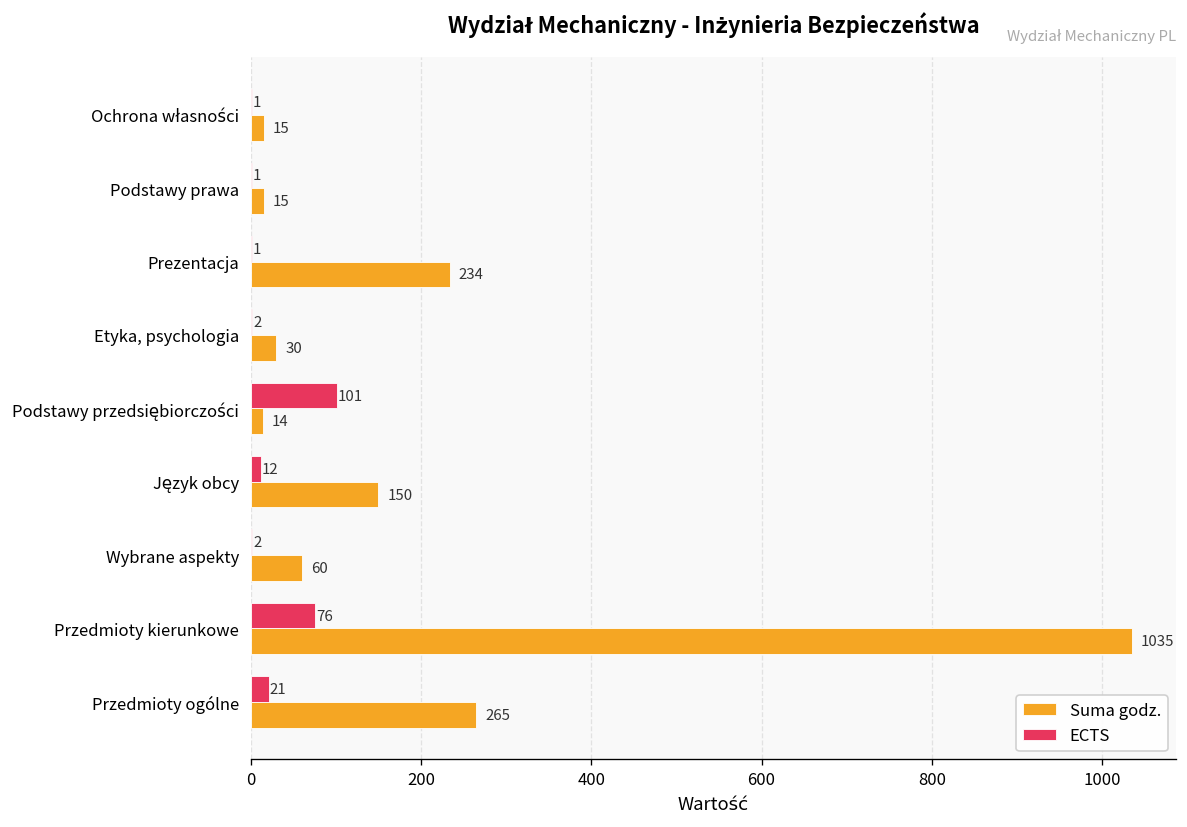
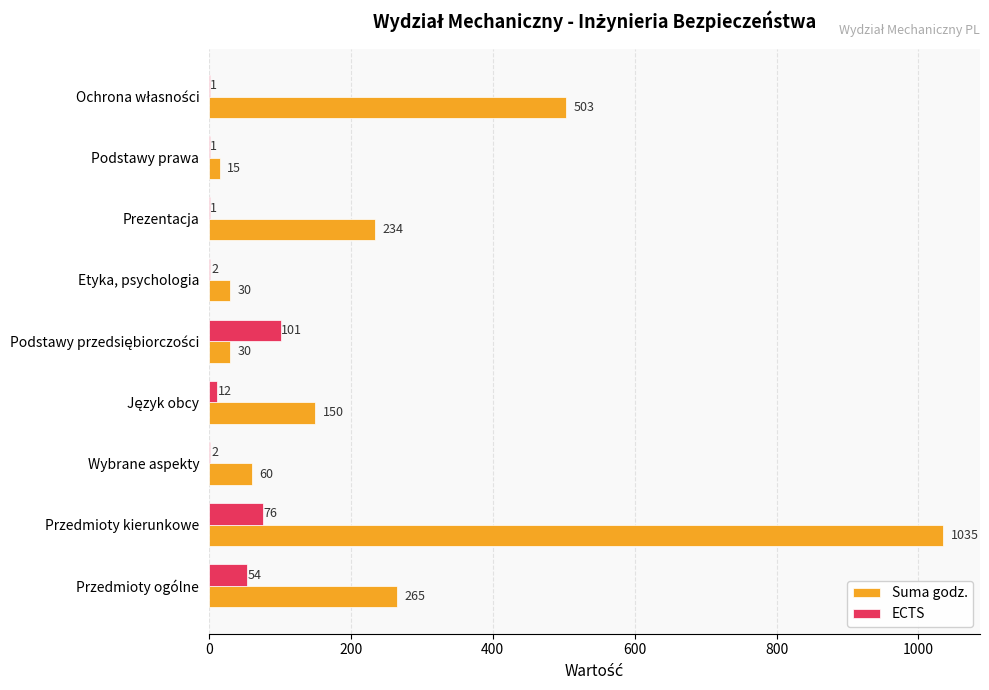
  {
    "Suma godz.": {
-     "Ochrona własności": 15,
+     "Ochrona własności": 503,
      "Podstawy prawa": 15,
      "Prezentacja": 234,
      "Etyka, psychologia": 30,
-     "Podstawy przedsiębiorczości": 14,
+     "Podstawy przedsiębiorczości": 30,
      "Język obcy": 150,
      "Wybrane aspekty": 60,
      "Przedmioty kierunkowe": 1035,
      "Przedmioty ogólne": 265
    },
    "ECTS": {
      "Ochrona własności": 1,
      "Podstawy prawa": 1,
      "Prezentacja": 1,
      "Etyka, psychologia": 2,
      "Podstawy przedsiębiorczości": 101,
      "Język obcy": 12,
      "Wybrane aspekty": 2,
      "Przedmioty kierunkowe": 76,
-     "Przedmioty ogólne": 21
+     "Przedmioty ogólne": 54
    }
  }
